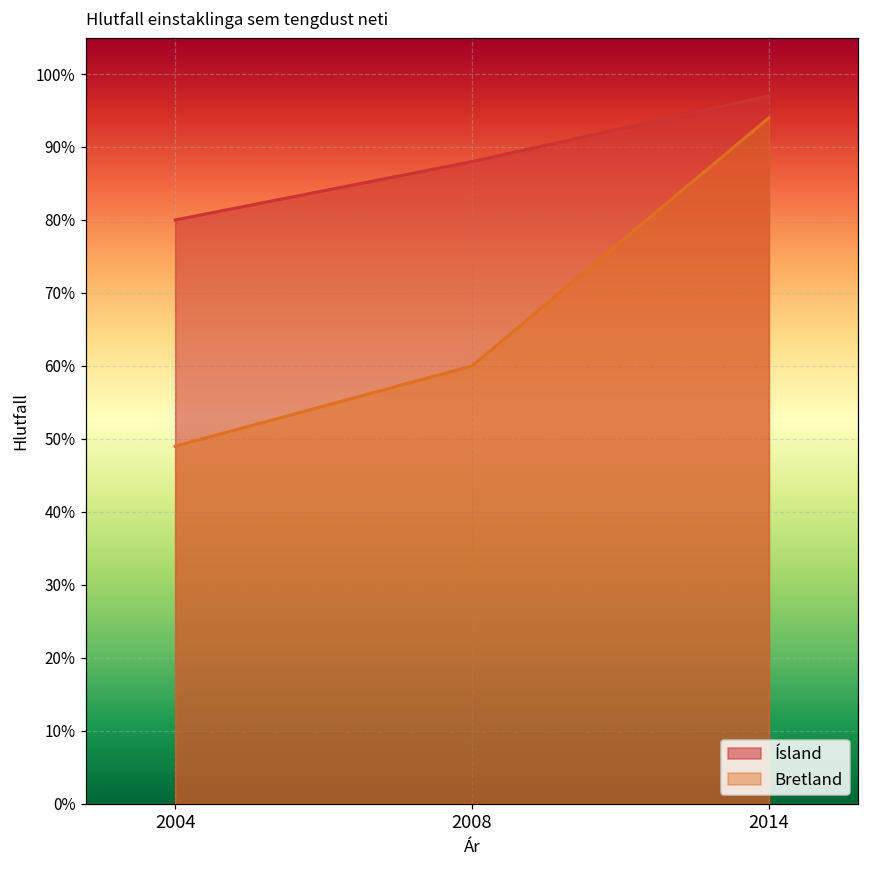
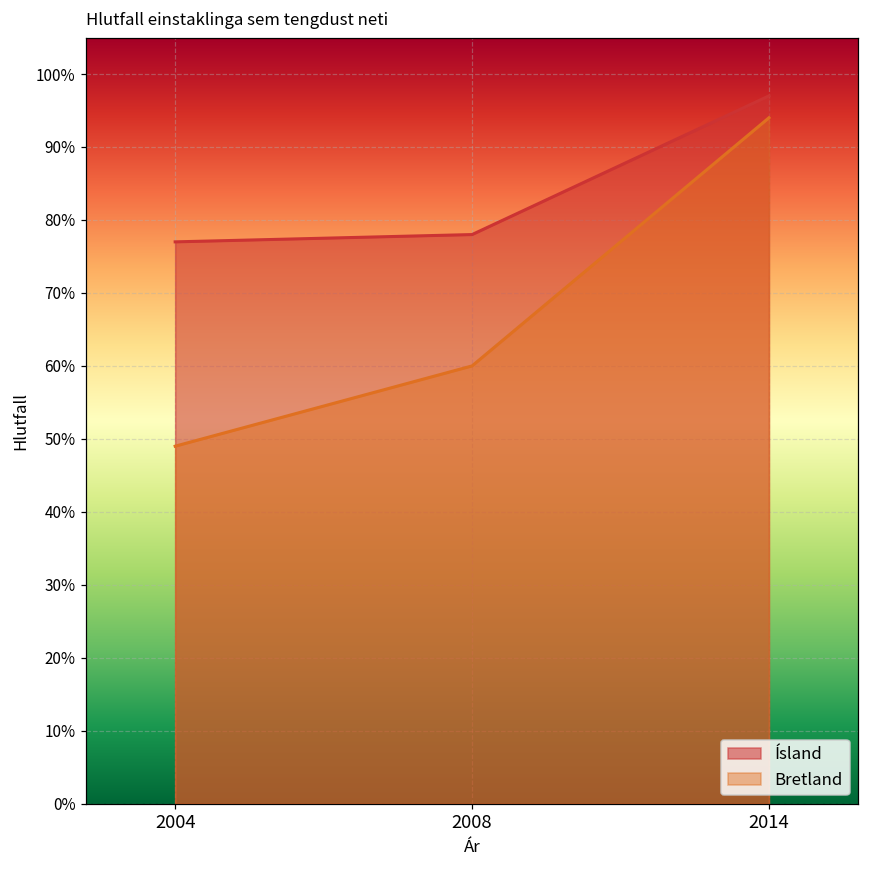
  {
    "Ísland": {
-     "2004": "80%",
-     "2008": "88%",
+     "2004": "77%",
+     "2008": "78%",
      "2014": "97%"
    },
    "Bretland": {
      "2004": "49%",
      "2008": "60%",
      "2014": "94%"
    }
  }
